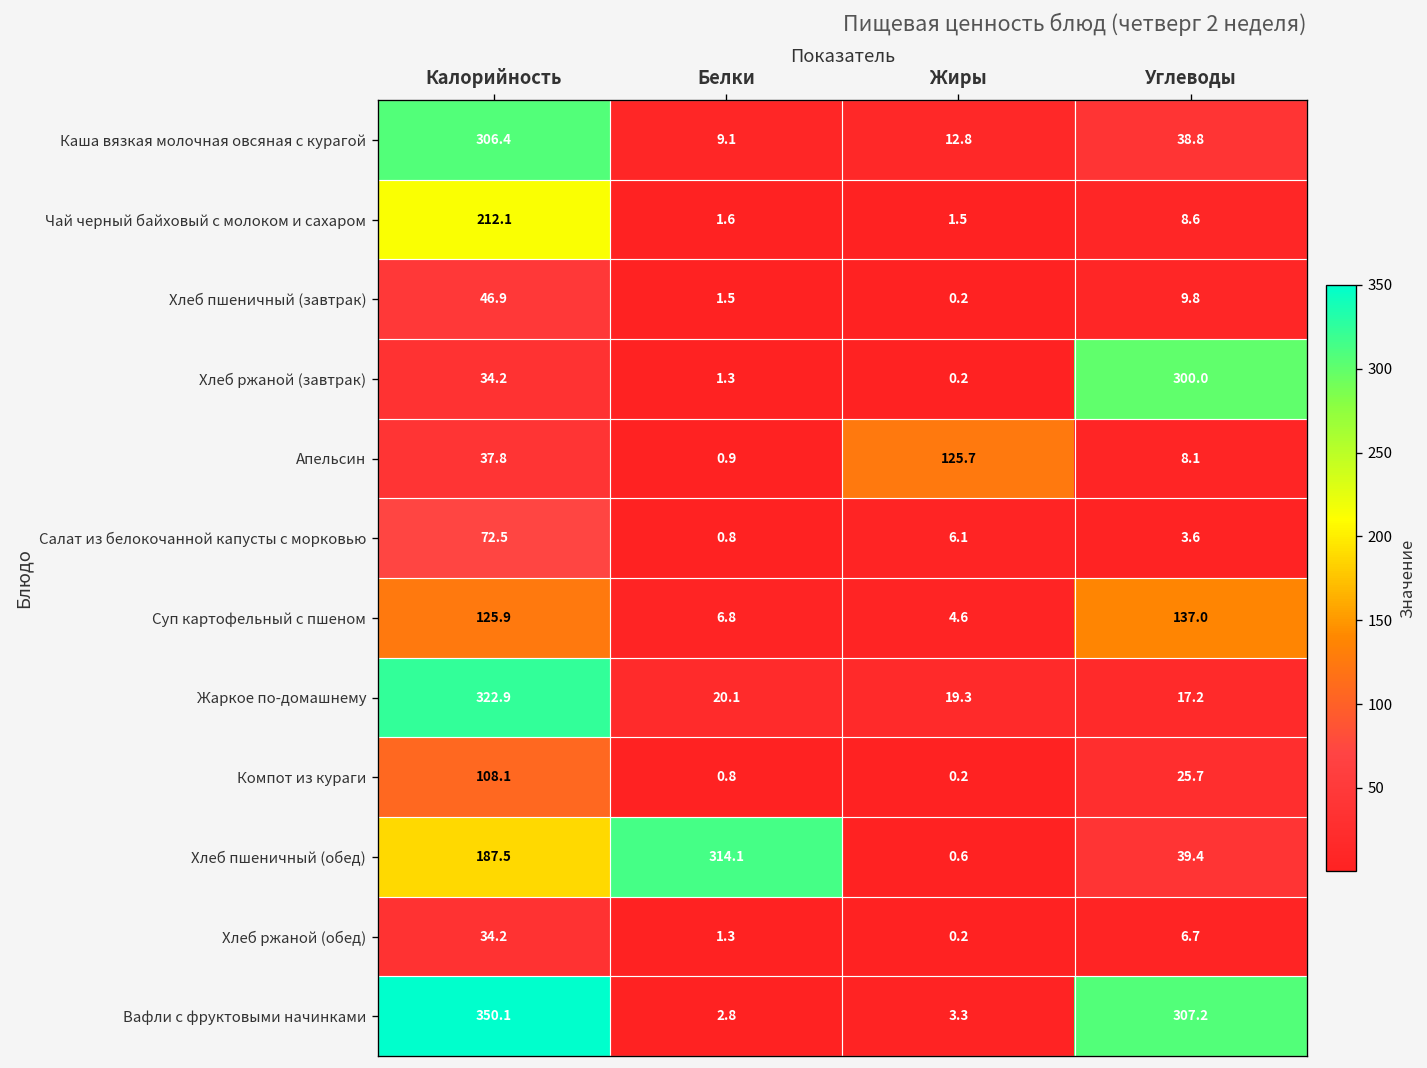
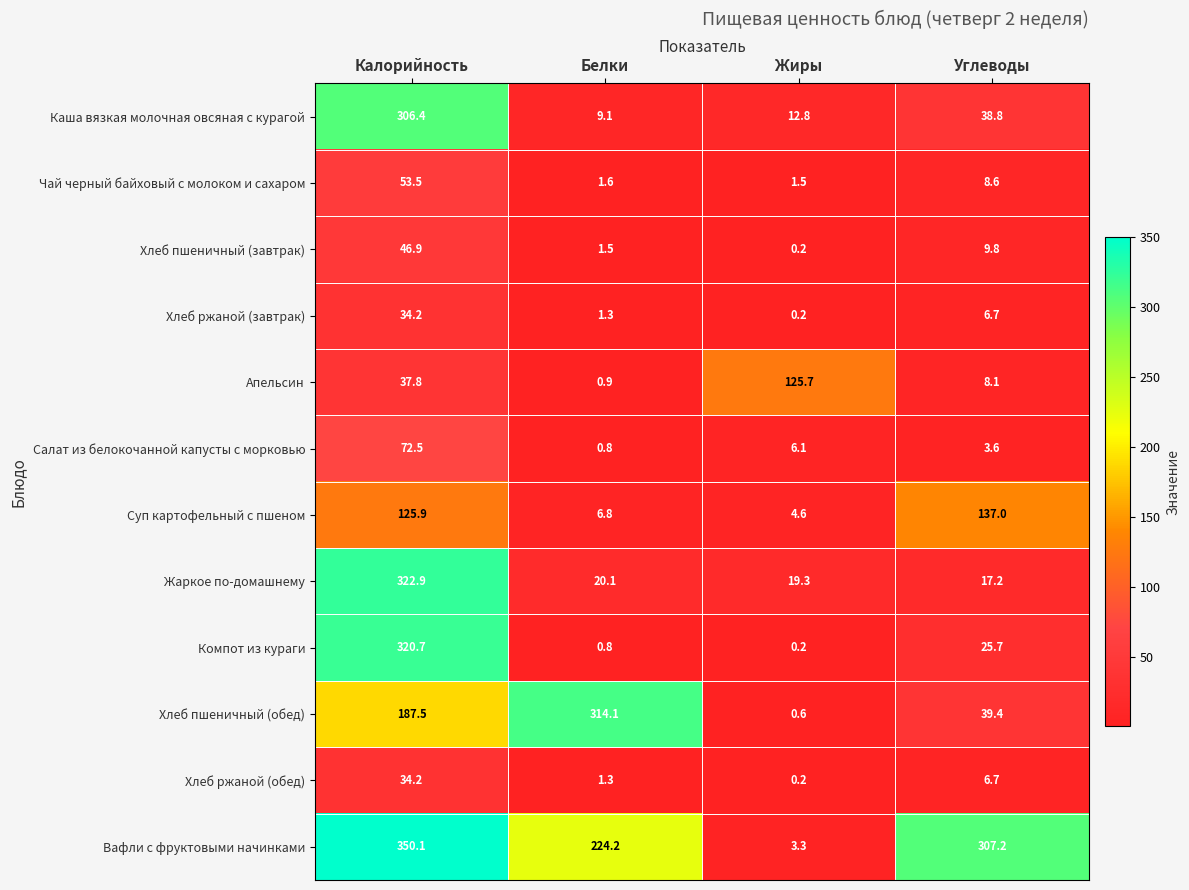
  {
    "Каша вязкая молочная овсяная с курагой": {
      "Калорийность": 306.4,
      "Белки": 9.1,
      "Жиры": 12.8,
      "Углеводы": 38.8
    },
    "Чай черный байховый с молоком и сахаром": {
-     "Калорийность": 212.1,
+     "Калорийность": 53.5,
      "Белки": 1.6,
      "Жиры": 1.5,
      "Углеводы": 8.6
    },
    "Хлеб пшеничный (завтрак)": {
      "Калорийность": 46.9,
      "Белки": 1.5,
      "Жиры": 0.2,
      "Углеводы": 9.8
    },
    "Хлеб ржаной (завтрак)": {
      "Калорийность": 34.2,
      "Белки": 1.3,
      "Жиры": 0.2,
-     "Углеводы": 300.0
+     "Углеводы": 6.7
    },
    "Апельсин": {
      "Калорийность": 37.8,
      "Белки": 0.9,
      "Жиры": 125.7,
      "Углеводы": 8.1
    },
    "Салат из белокочанной капусты с морковью": {
      "Калорийность": 72.5,
      "Белки": 0.8,
      "Жиры": 6.1,
      "Углеводы": 3.6
    },
    "Суп картофельный с пшеном": {
      "Калорийность": 125.9,
      "Белки": 6.8,
      "Жиры": 4.6,
      "Углеводы": 137.0
    },
    "Жаркое по-домашнему": {
      "Калорийность": 322.9,
      "Белки": 20.1,
      "Жиры": 19.3,
      "Углеводы": 17.2
    },
    "Компот из кураги": {
-     "Калорийность": 108.1,
+     "Калорийность": 320.7,
      "Белки": 0.8,
      "Жиры": 0.2,
      "Углеводы": 25.7
    },
    "Хлеб пшеничный (обед)": {
      "Калорийность": 187.5,
      "Белки": 314.1,
      "Жиры": 0.6,
      "Углеводы": 39.4
    },
    "Хлеб ржаной (обед)": {
      "Калорийность": 34.2,
      "Белки": 1.3,
      "Жиры": 0.2,
      "Углеводы": 6.7
    },
    "Вафли с фруктовыми начинками": {
      "Калорийность": 350.1,
-     "Белки": 2.8,
+     "Белки": 224.2,
      "Жиры": 3.3,
      "Углеводы": 307.2
    }
  }
